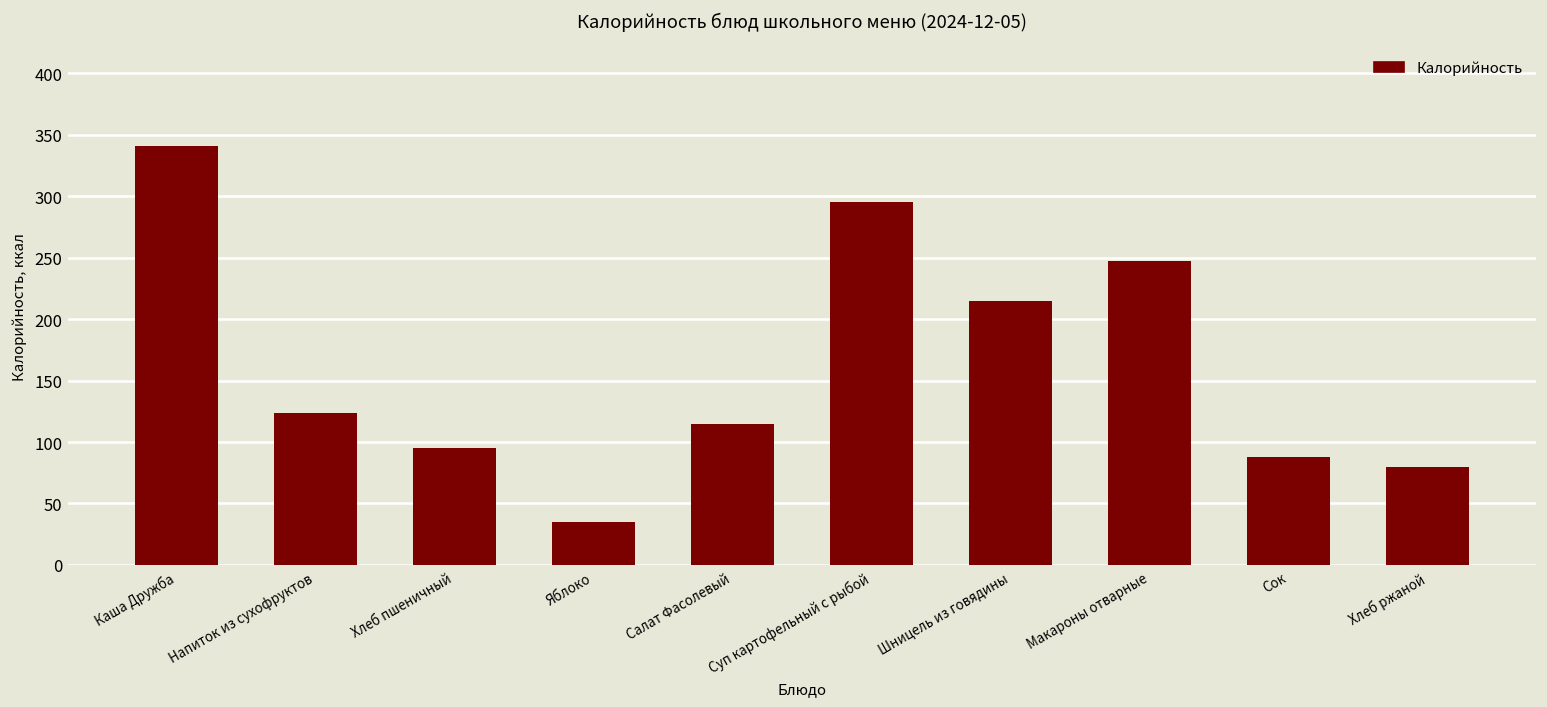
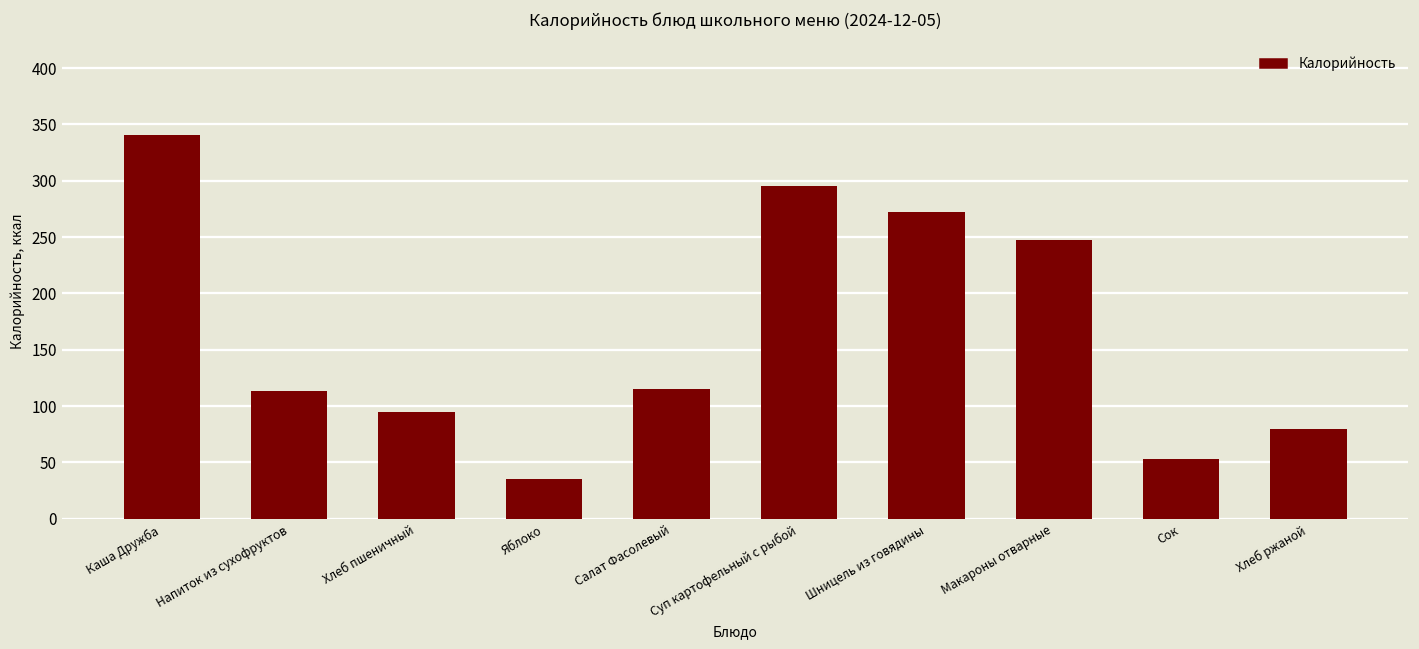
  {
    "Каша Дружба": 341,
-   "Напиток из сухофруктов": 124,
+   "Напиток из сухофруктов": 113,
    "Хлеб пшеничный": 95,
    "Яблоко": 35,
    "Салат Фасолевый": 115,
    "Суп картофельный с рыбой": 295,
-   "Шницель из говядины": 215,
+   "Шницель из говядины": 272,
    "Макароны отварные": 247,
-   "Сок": 88,
+   "Сок": 53,
    "Хлеб ржаной": 80
  }
